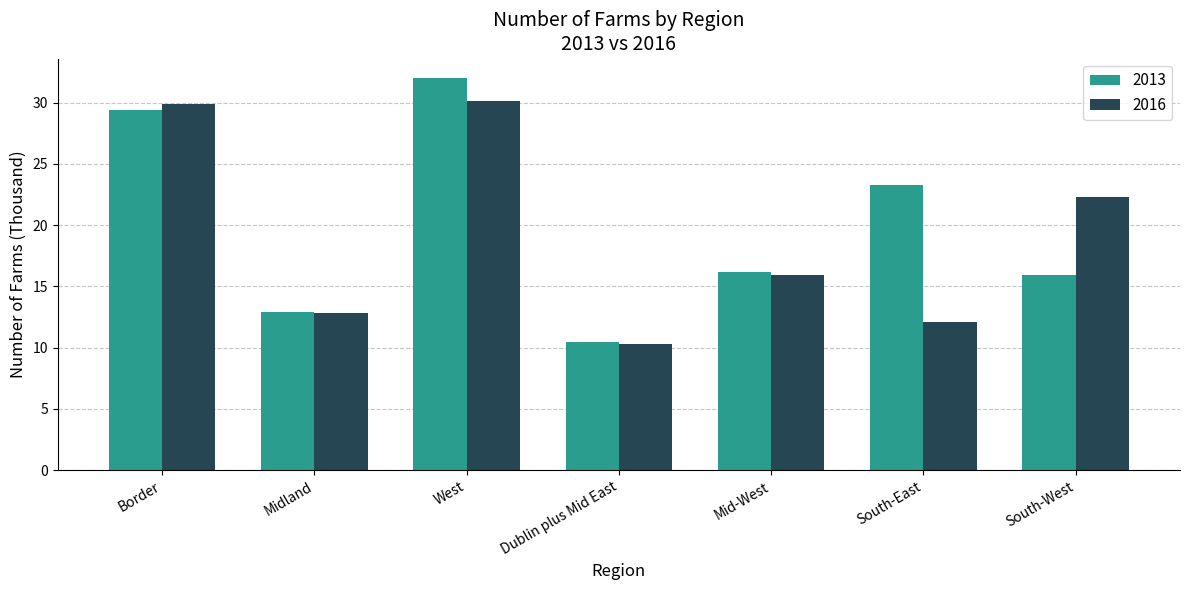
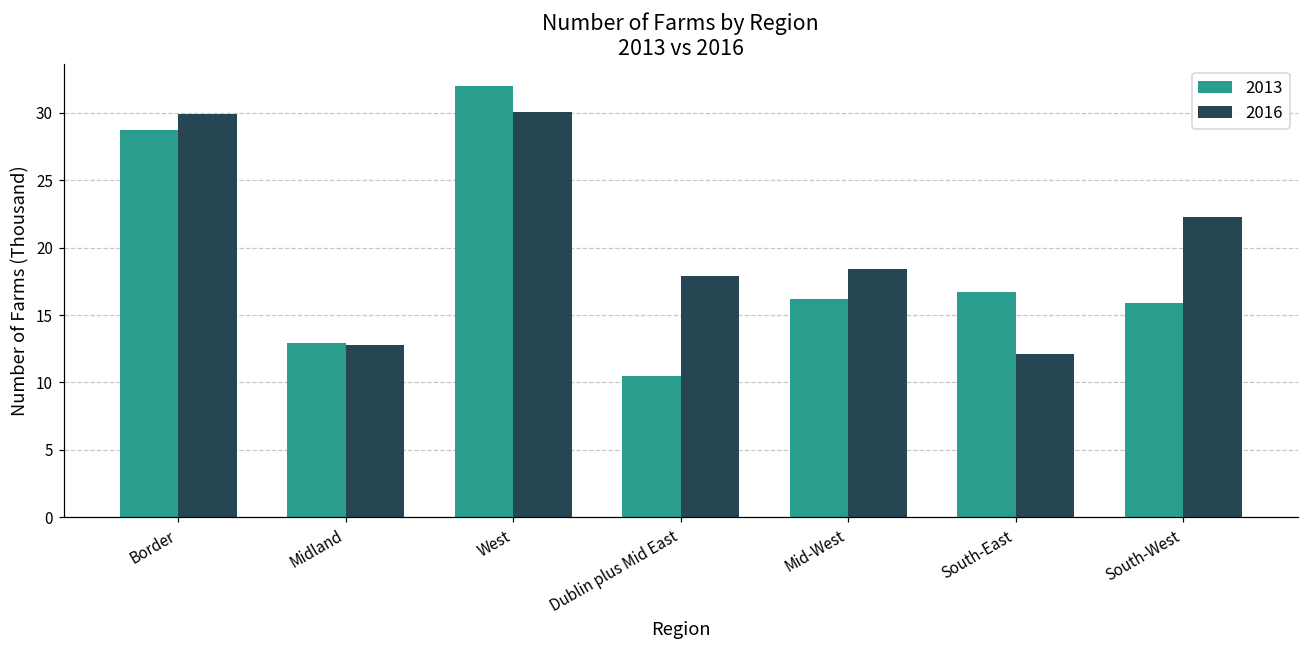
  {
    "2013": {
-     "Border": 29.4,
+     "Border": 28.7,
      "Midland": 12.9,
      "West": 32.0,
      "Dublin plus Mid East": 10.5,
      "Mid-West": 16.2,
-     "South-East": 23.3,
+     "South-East": 16.7,
      "South-West": 15.9
    },
    "2016": {
      "Border": 29.9,
      "Midland": 12.8,
      "West": 30.1,
-     "Dublin plus Mid East": 10.3,
-     "Mid-West": 15.9,
+     "Dublin plus Mid East": 17.9,
+     "Mid-West": 18.4,
      "South-East": 12.1,
      "South-West": 22.3
    }
  }
